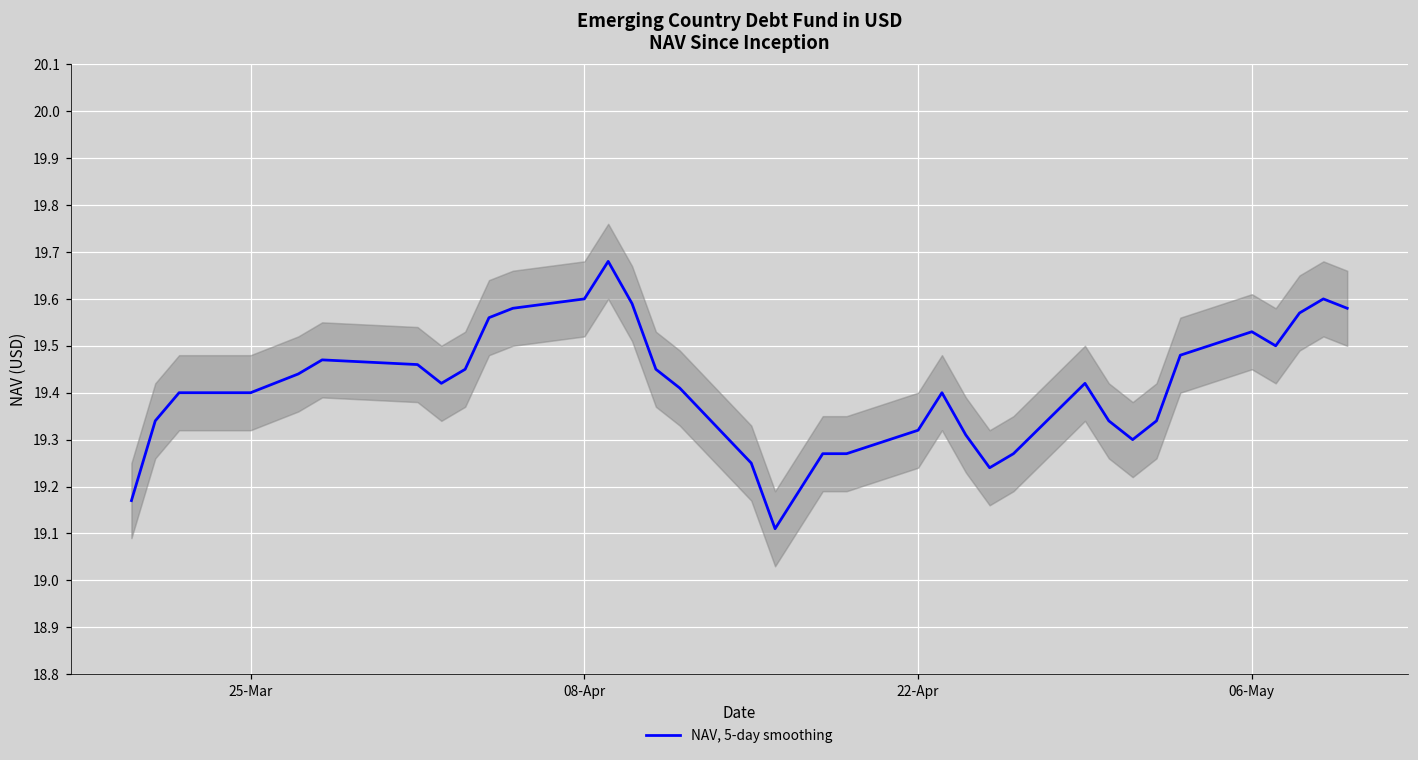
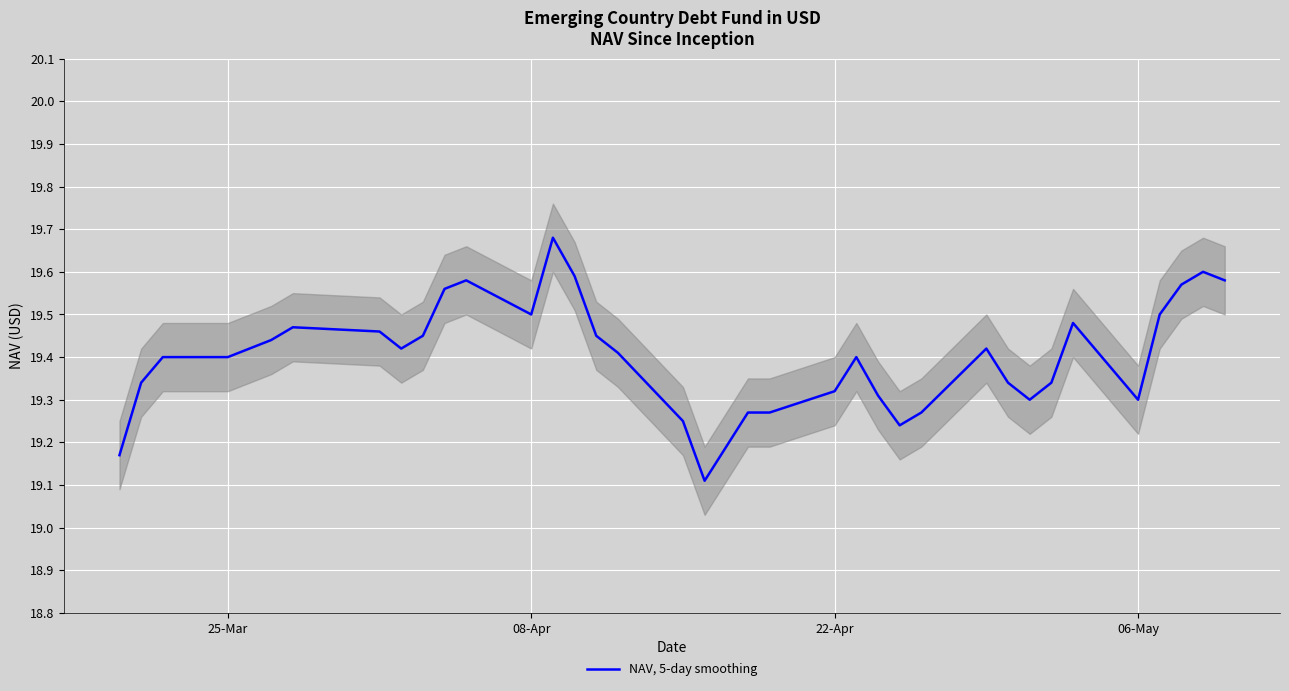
  {
    "NAV, 5-day smoothing": {
      "25-Mar": 19.40,
-     "08-Apr": 19.6,
+     "08-Apr": 19.5,
      "22-Apr": 19.32,
-     "06-May": 19.53
+     "06-May": 19.30
    }
  }
